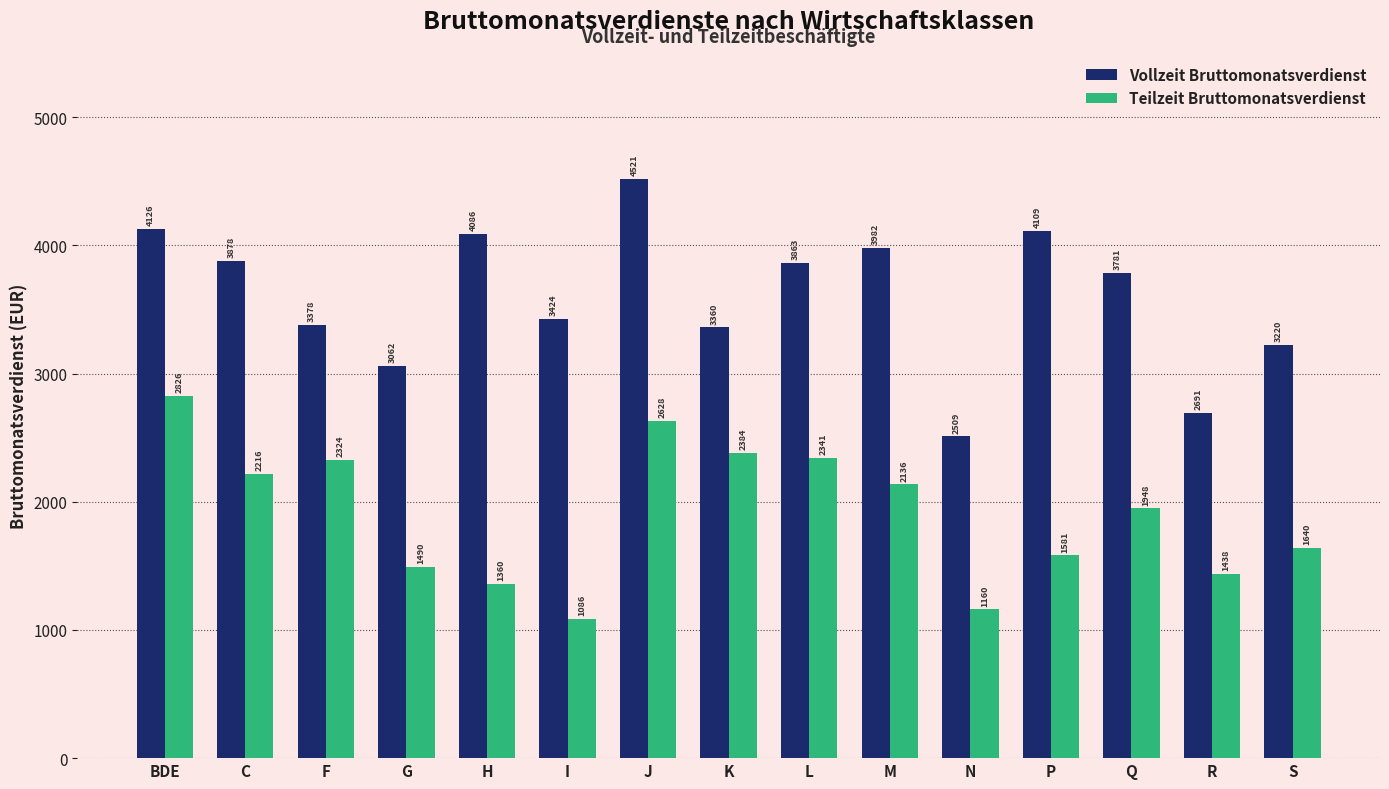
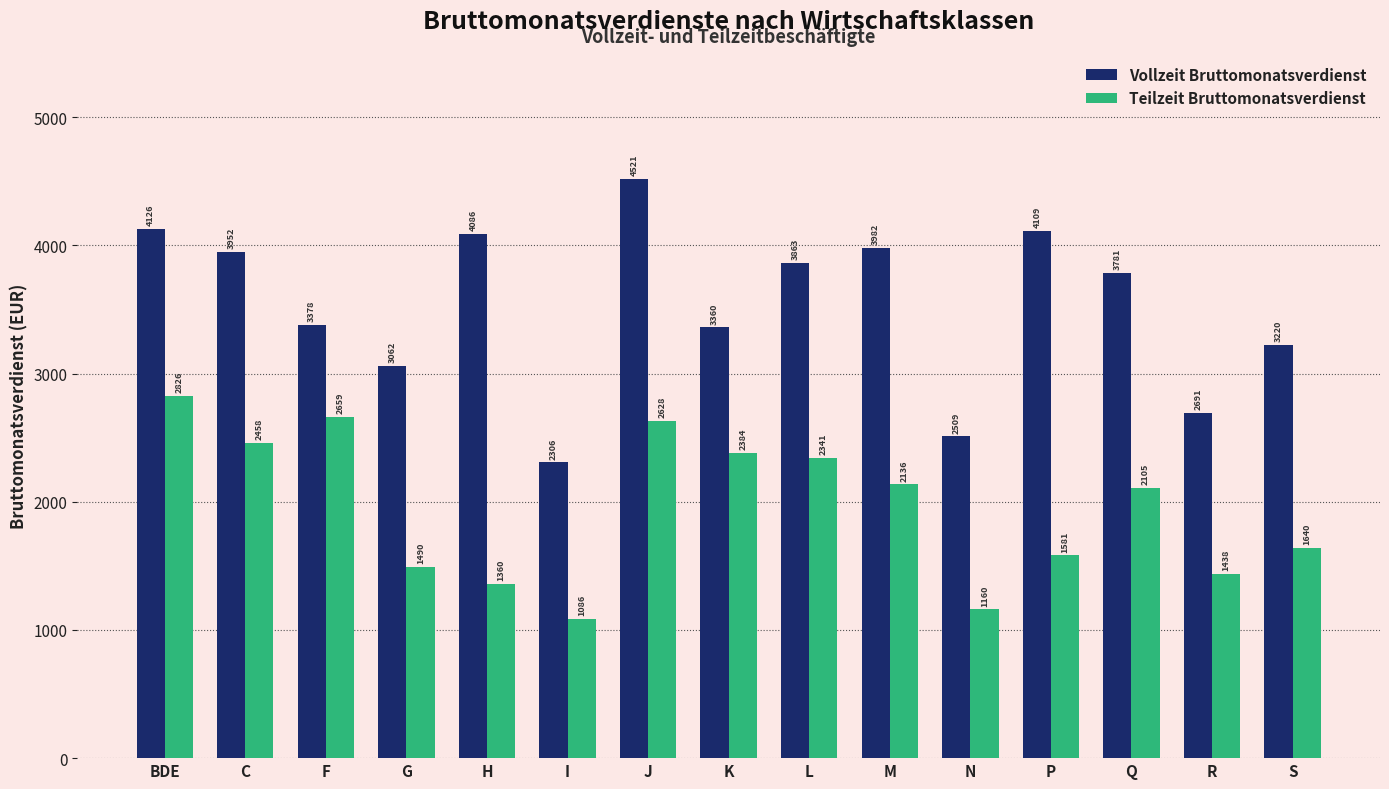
  {
    "Vollzeit Bruttomonatsverdienst": {
      "BDE": 4126,
-     "C": 3878,
+     "C": 3952,
      "F": 3378,
      "G": 3062,
      "H": 4086,
-     "I": 3424,
+     "I": 2306,
      "J": 4521,
      "K": 3360,
      "L": 3863,
      "M": 3982,
      "N": 2509,
      "P": 4109,
      "Q": 3781,
      "R": 2691,
      "S": 3220
    },
    "Teilzeit Bruttomonatsverdienst": {
      "BDE": 2826,
-     "C": 2216,
-     "F": 2324,
+     "C": 2458,
+     "F": 2659,
      "G": 1490,
      "H": 1360,
      "I": 1086,
      "J": 2628,
      "K": 2384,
      "L": 2341,
      "M": 2136,
      "N": 1160,
      "P": 1581,
-     "Q": 1948,
+     "Q": 2105,
      "R": 1438,
      "S": 1640
    }
  }
